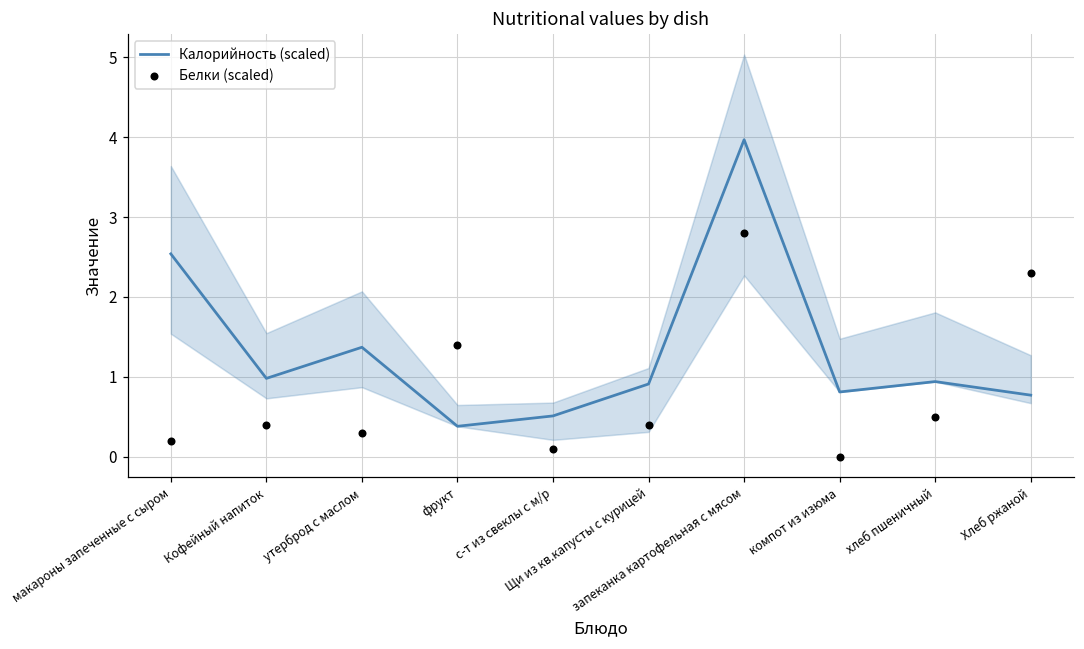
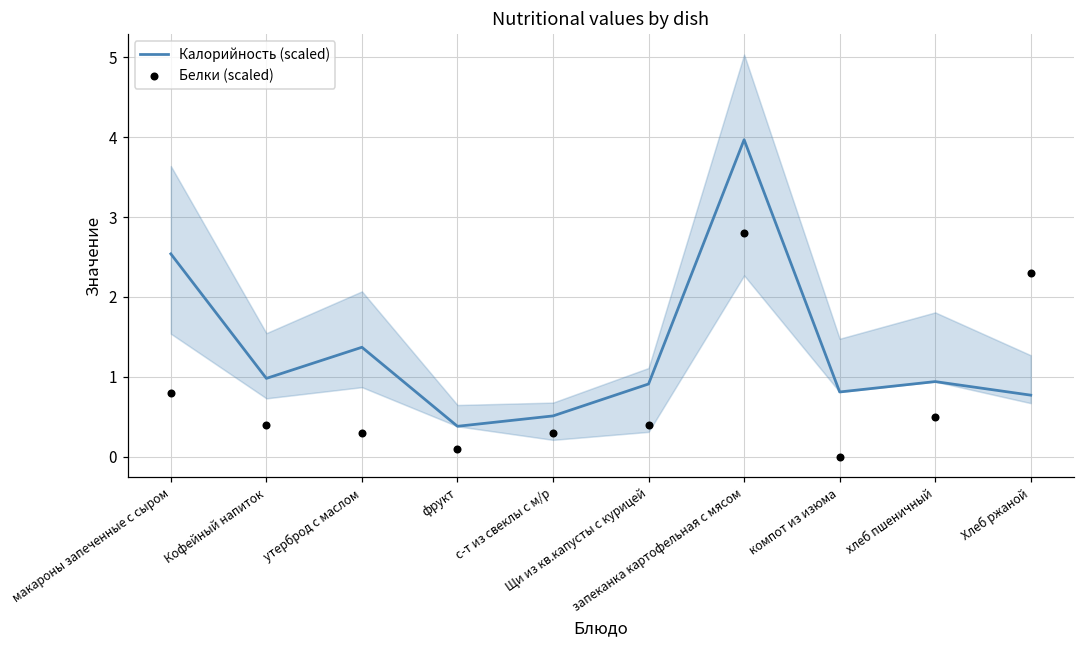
  {
    "Белки (scaled)": {
-     "макароны запеченные с сыром": 0.2,
-     "фрукт": 1.4,
-     "с-т из свеклы с м/р": 0.1
+     "макароны запеченные с сыром": 0.8,
+     "фрукт": 0.1,
+     "с-т из свеклы с м/р": 0.3
    }
  }
